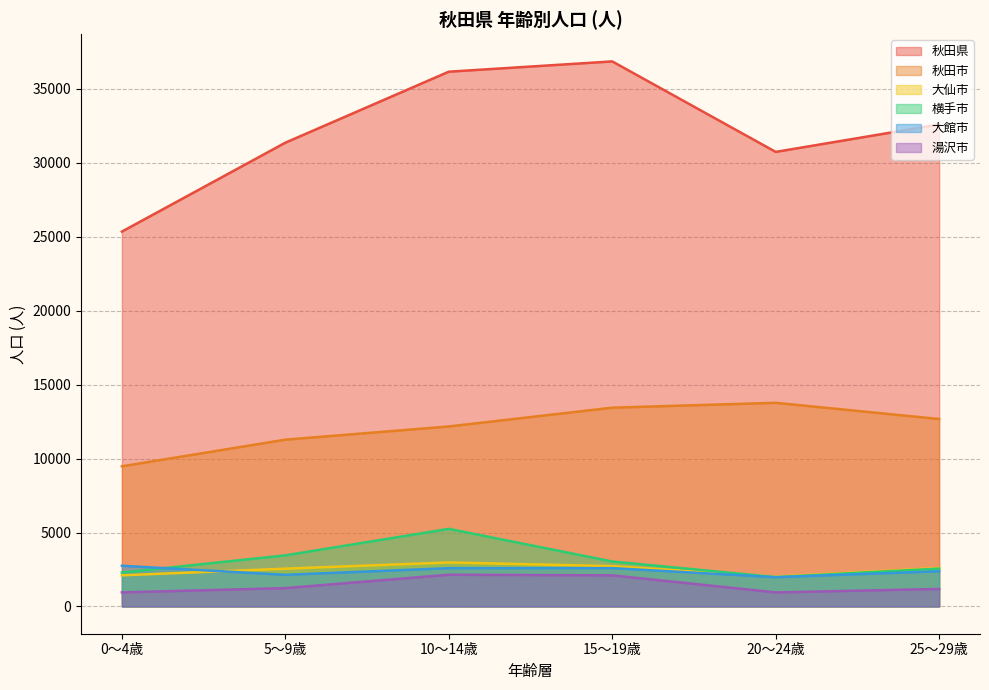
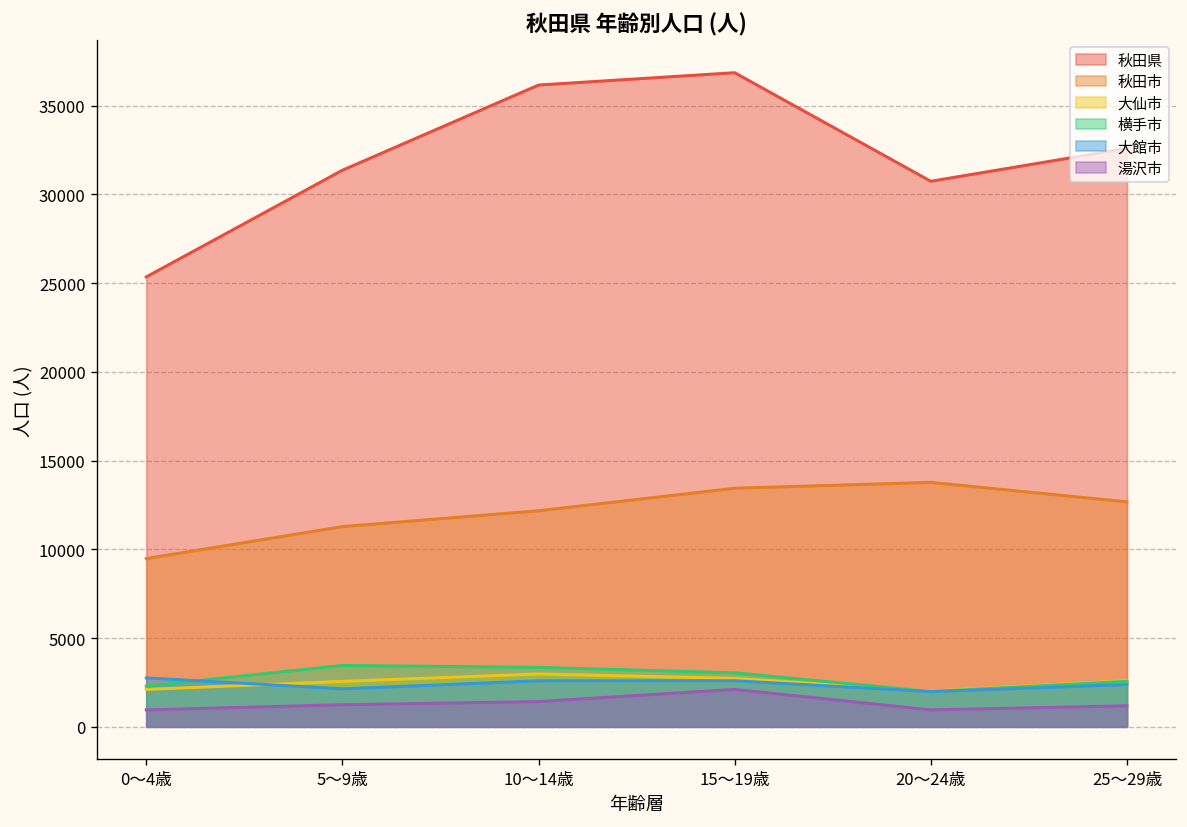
  {
    "横手市": {
      "0～4歳": 2300,
      "5～9歳": 3500,
-     "10～14歳": 5200,
+     "10～14歳": 3300,
      "15～19歳": 3000
    },
    "大館市": {
      "0～4歳": 2800,
      "5～9歳": 2100,
      "10～14歳": 2600,
      "25～29歳": 2400
    },
    "湯沢市": {
      "0～4歳": 1000,
      "5～9歳": 1200,
-     "10～14歳": 2100,
+     "10～14歳": 1400,
      "15～19歳": 2100,
      "20～24歳": 1000,
      "25～29歳": 1200
    }
  }
